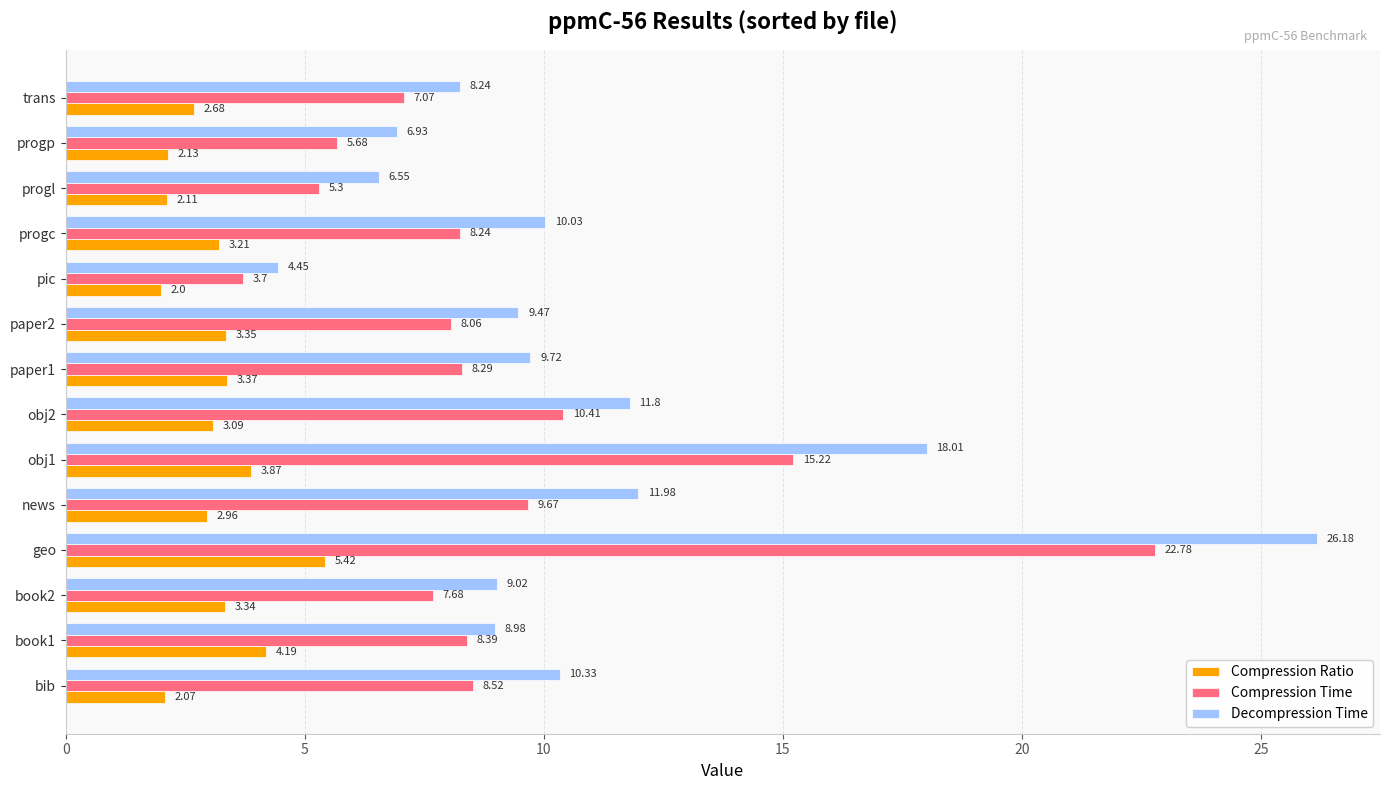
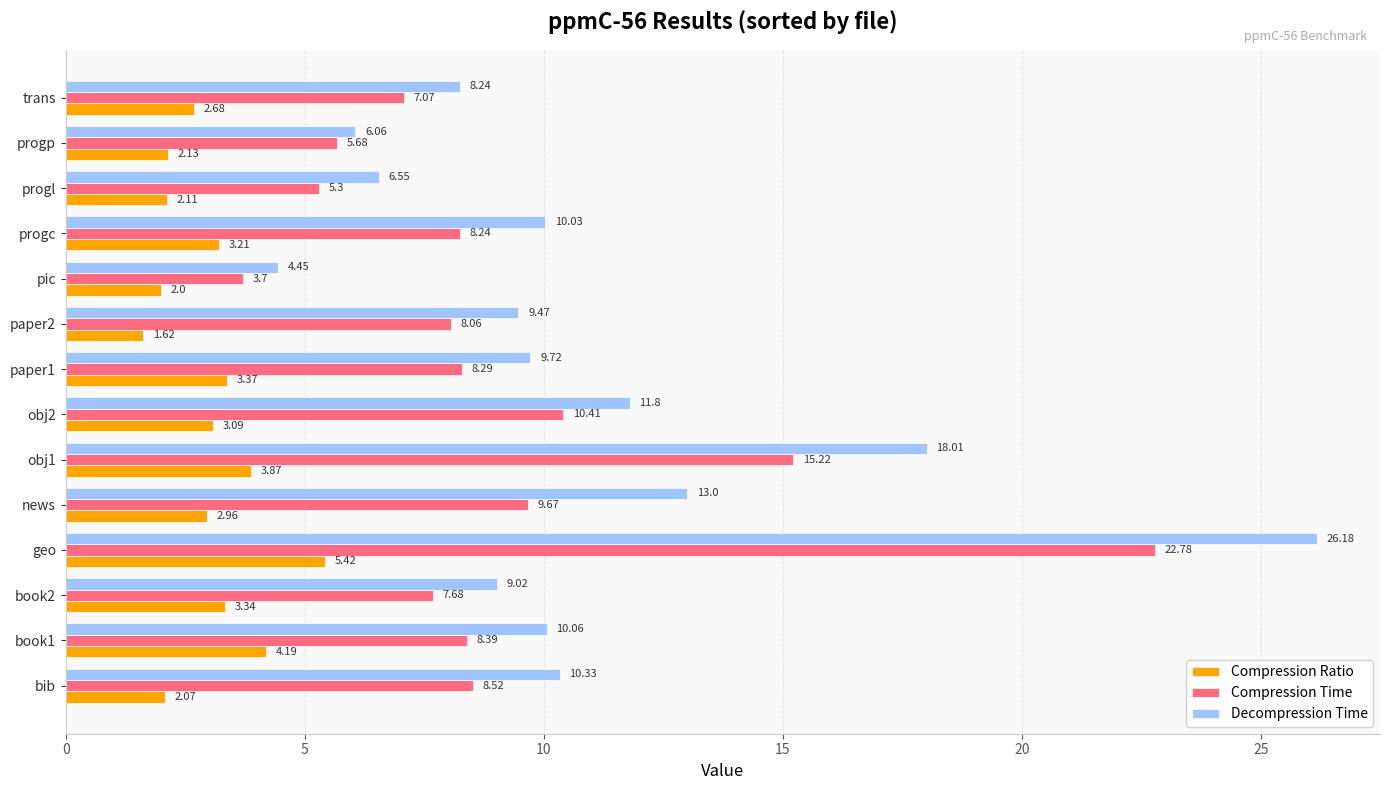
  {
    "Compression Ratio": {
      "trans": 2.68,
      "progp": 2.13,
      "progl": 2.11,
      "progc": 3.21,
      "pic": 2.0,
-     "paper2": 3.35,
+     "paper2": 1.62,
      "paper1": 3.37,
      "obj2": 3.09,
      "obj1": 3.87,
      "news": 2.96,
      "geo": 5.42,
      "book2": 3.34,
      "book1": 4.19,
      "bib": 2.07
    },
    "Compression Time": {
      "trans": 7.07,
      "progp": 5.68,
      "progl": 5.3,
      "progc": 8.24,
      "pic": 3.7,
      "paper2": 8.06,
      "paper1": 8.29,
      "obj2": 10.41,
      "obj1": 15.22,
      "news": 9.67,
      "geo": 22.78,
      "book2": 7.68,
      "book1": 8.39,
      "bib": 8.52
    },
    "Decompression Time": {
      "trans": 8.24,
-     "progp": 6.93,
+     "progp": 6.06,
      "progl": 6.55,
      "progc": 10.03,
      "pic": 4.45,
      "paper2": 9.47,
      "paper1": 9.72,
      "obj2": 11.8,
      "obj1": 18.01,
-     "news": 11.98,
+     "news": 13.0,
      "geo": 26.18,
      "book2": 9.02,
-     "book1": 8.98,
+     "book1": 10.06,
      "bib": 10.33
    }
  }
